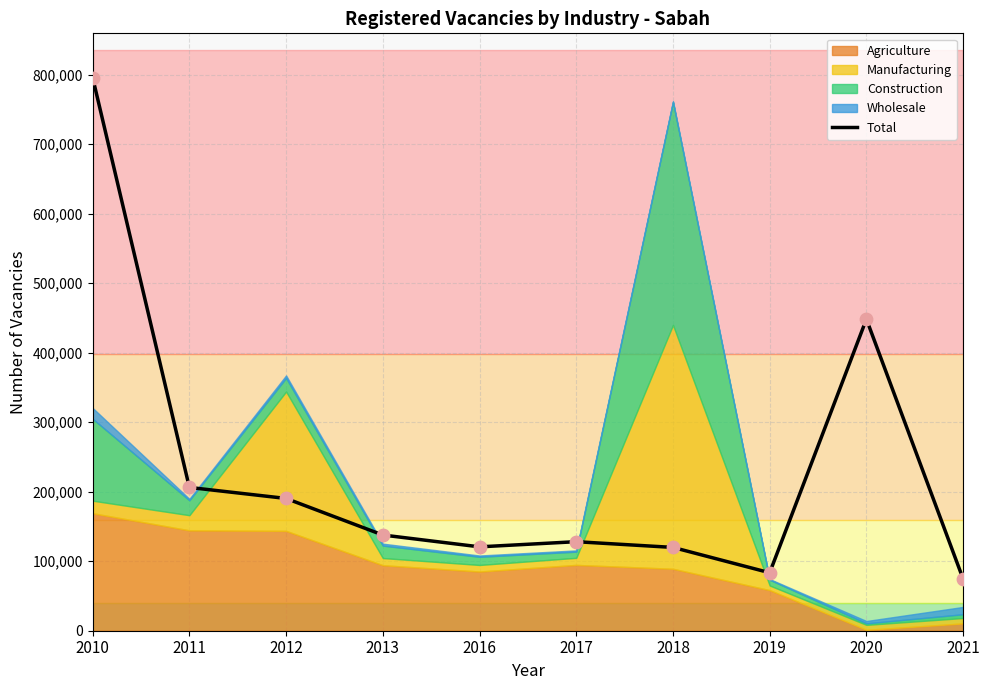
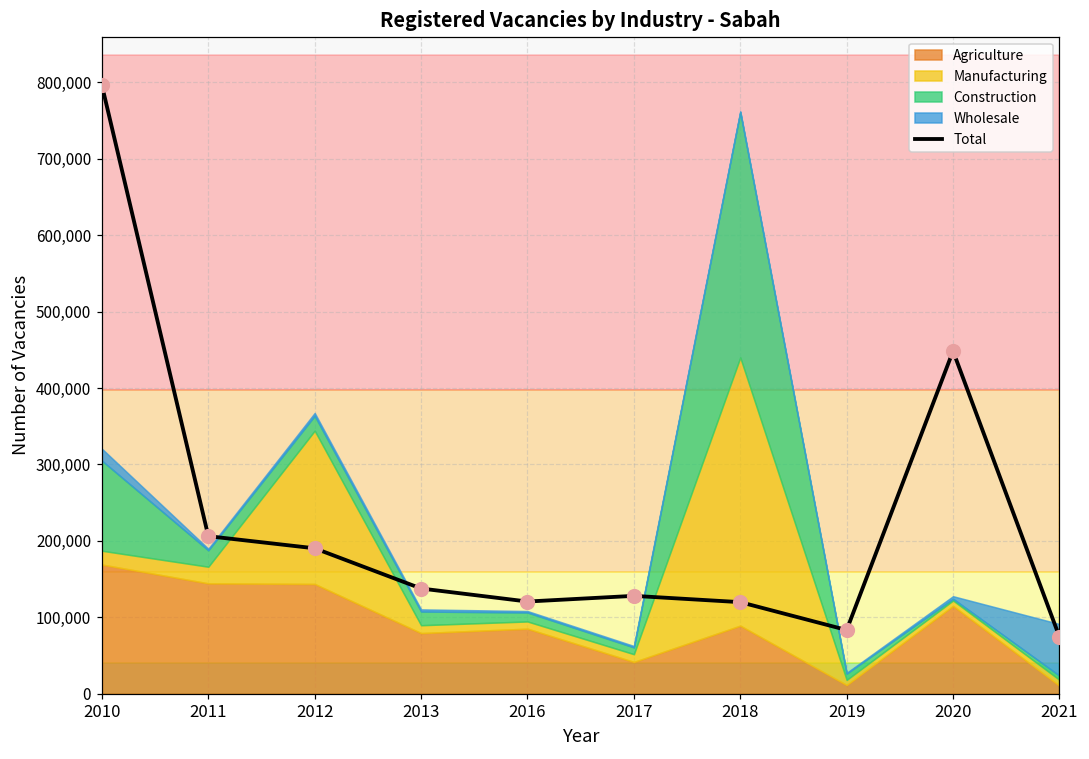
  {
    "Total": {
      "2010": "800,000",
      "2011": "210,000",
      "2012": "190,000",
      "2013": "140,000",
      "2016": "120,000",
      "2017": "130,000",
      "2018": "120,000",
      "2019": "80,000",
      "2020": "450,000",
      "2021": "70,000"
    },
    "Agriculture": {
      "2010": "170,000",
      "2011": "140,000",
      "2012": "140,000",
-     "2013": "90,000",
+     "2013": "80,000",
      "2016": "90,000",
-     "2017": "90,000",
+     "2017": "40,000",
      "2018": "90,000",
-     "2019": "60,000",
-     "2020": "0",
+     "2019": "10,000",
+     "2020": "110,000",
      "2021": "10,000"
    },
    "Manufacturing": {
      "2010": "20,000",
      "2011": "20,000",
      "2012": "200,000",
      "2013": "10,000",
      "2016": "10,000",
      "2017": "10,000",
      "2018": "350,000",
      "2019": "10,000",
      "2021": "10,000"
    },
    "Construction": {
      "2010": "120,000",
      "2012": "20,000",
      "2021": "10,000"
    },
    "Wholesale": {
      "2010": "20,000",
      "2012": "0",
-     "2021": "10,000"
+     "2021": "70,000"
    }
  }
